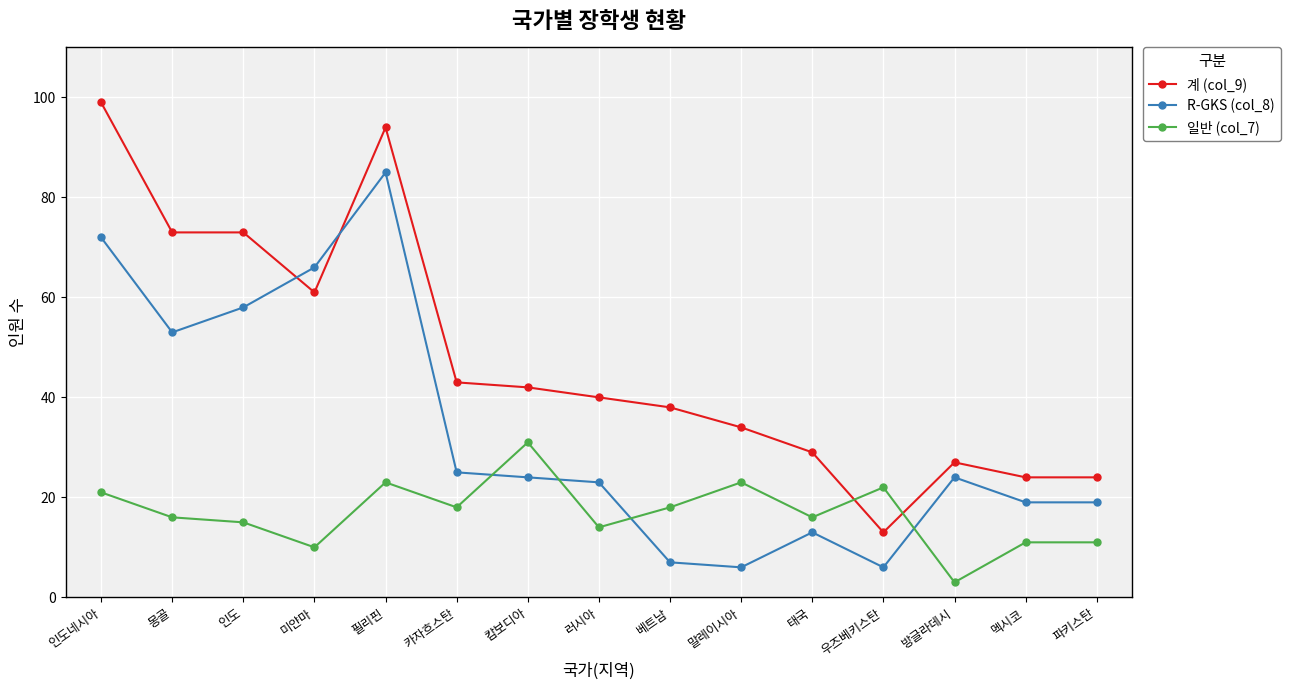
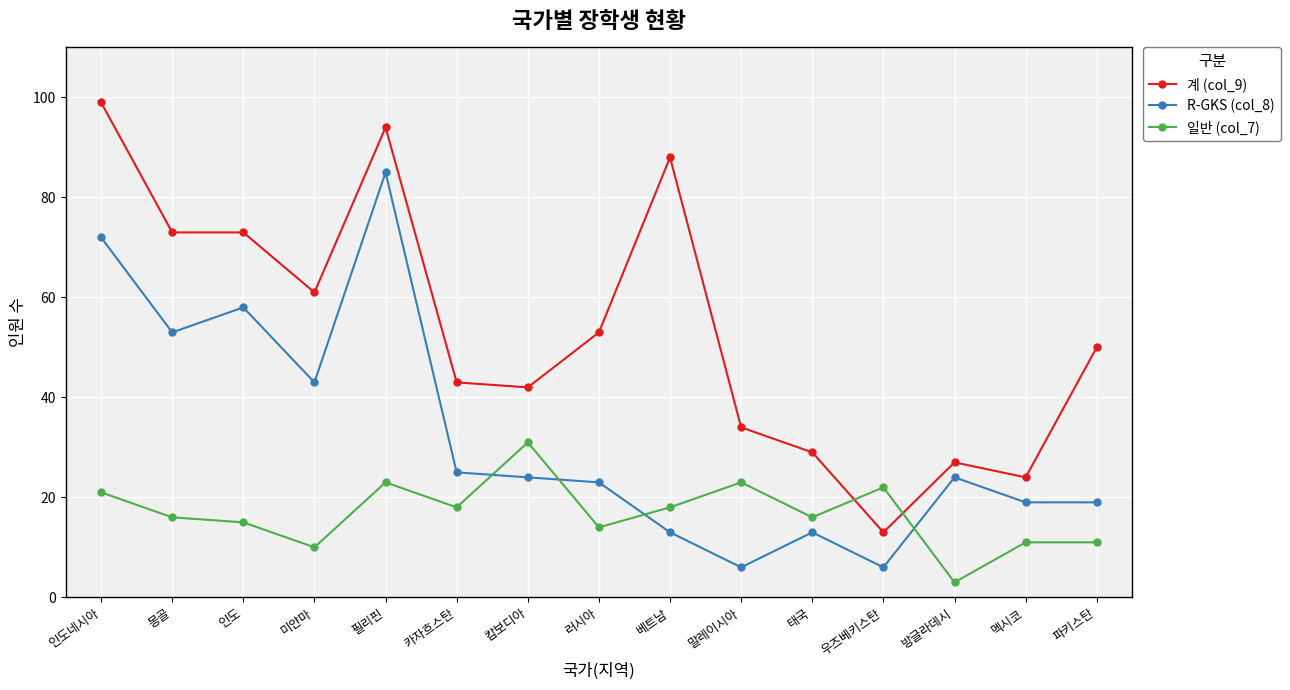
  {
    "계 (col_9)": {
      "인도네시아": 99,
      "몽골": 73,
      "인도": 73,
      "미얀마": 61,
      "필리핀": 94,
      "카자흐스탄": 43,
      "캄보디아": 42,
-     "러시아": 40,
-     "베트남": 38,
+     "러시아": 53,
+     "베트남": 88,
      "말레이시아": 34,
      "태국": 29,
      "우즈베키스탄": 13,
      "방글라데시": 27,
      "멕시코": 24,
-     "파키스탄": 24
+     "파키스탄": 50
    },
    "R-GKS (col_8)": {
      "인도네시아": 72,
      "몽골": 53,
      "인도": 58,
-     "미얀마": 66,
+     "미얀마": 43,
      "필리핀": 85,
      "카자흐스탄": 25,
      "캄보디아": 24,
      "러시아": 23,
-     "베트남": 7,
+     "베트남": 13,
      "말레이시아": 6,
      "태국": 13,
      "우즈베키스탄": 6,
      "방글라데시": 24,
      "멕시코": 19,
      "파키스탄": 19
    },
    "일반 (col_7)": {
      "인도네시아": 21,
      "몽골": 16,
      "인도": 15,
      "미얀마": 10,
      "필리핀": 23,
      "카자흐스탄": 18,
      "캄보디아": 31,
      "러시아": 14,
      "베트남": 18,
      "말레이시아": 23,
      "태국": 16,
      "우즈베키스탄": 22,
      "방글라데시": 3,
      "멕시코": 11,
      "파키스탄": 11
    }
  }
